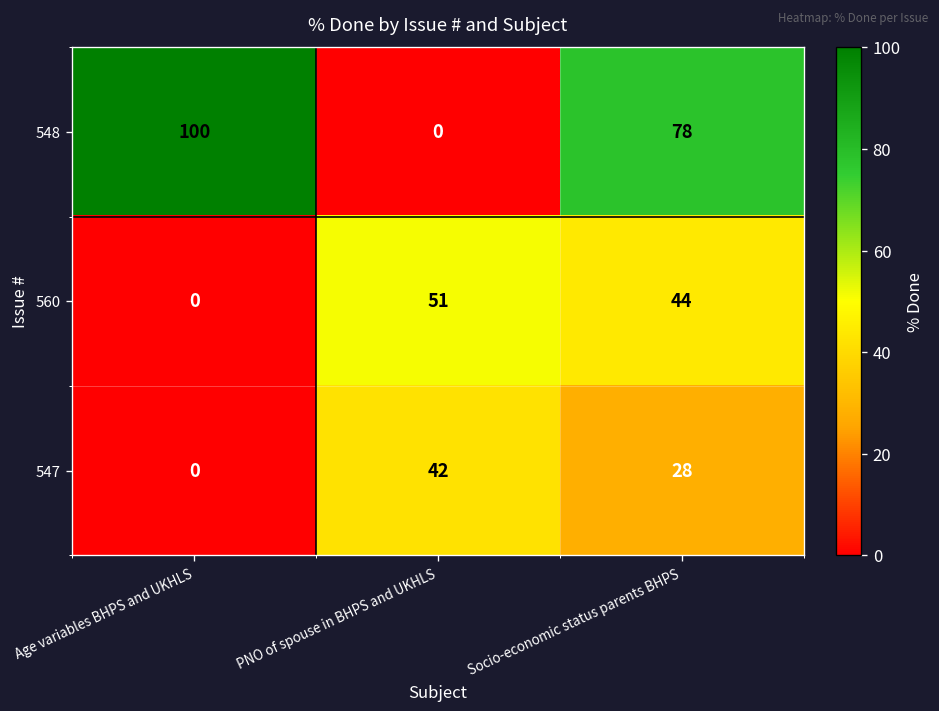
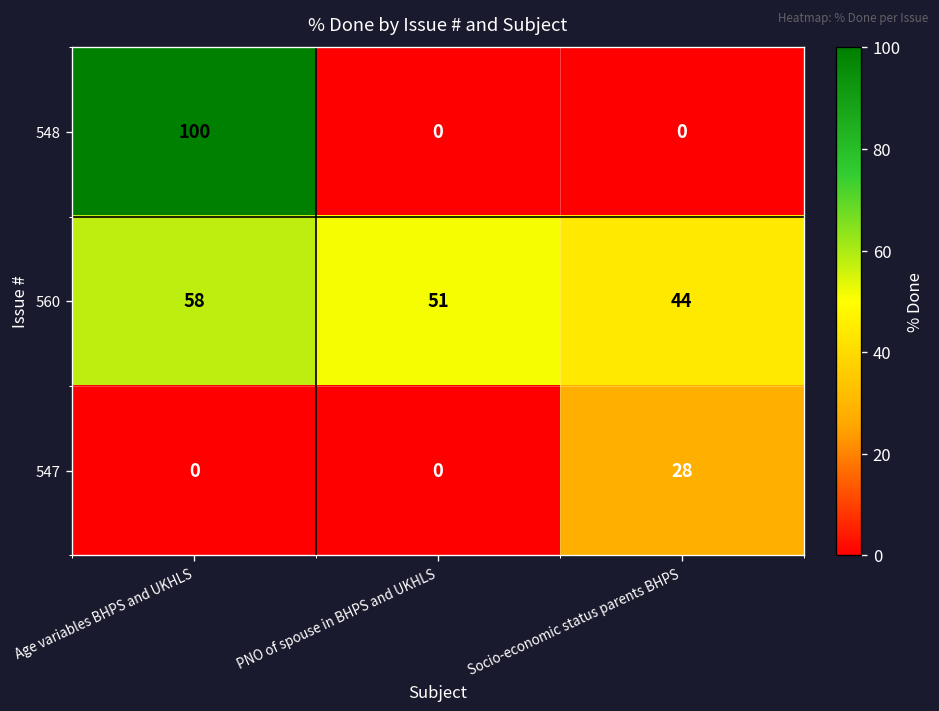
  {
    "548": {
      "Age variables BHPS and UKHLS": 100,
      "PNO of spouse in BHPS and UKHLS": 0,
-     "Socio-economic status parents BHPS": 78
+     "Socio-economic status parents BHPS": 0
    },
    "560": {
-     "Age variables BHPS and UKHLS": 0,
+     "Age variables BHPS and UKHLS": 58,
      "PNO of spouse in BHPS and UKHLS": 51,
      "Socio-economic status parents BHPS": 44
    },
    "547": {
      "Age variables BHPS and UKHLS": 0,
-     "PNO of spouse in BHPS and UKHLS": 42,
+     "PNO of spouse in BHPS and UKHLS": 0,
      "Socio-economic status parents BHPS": 28
    }
  }
